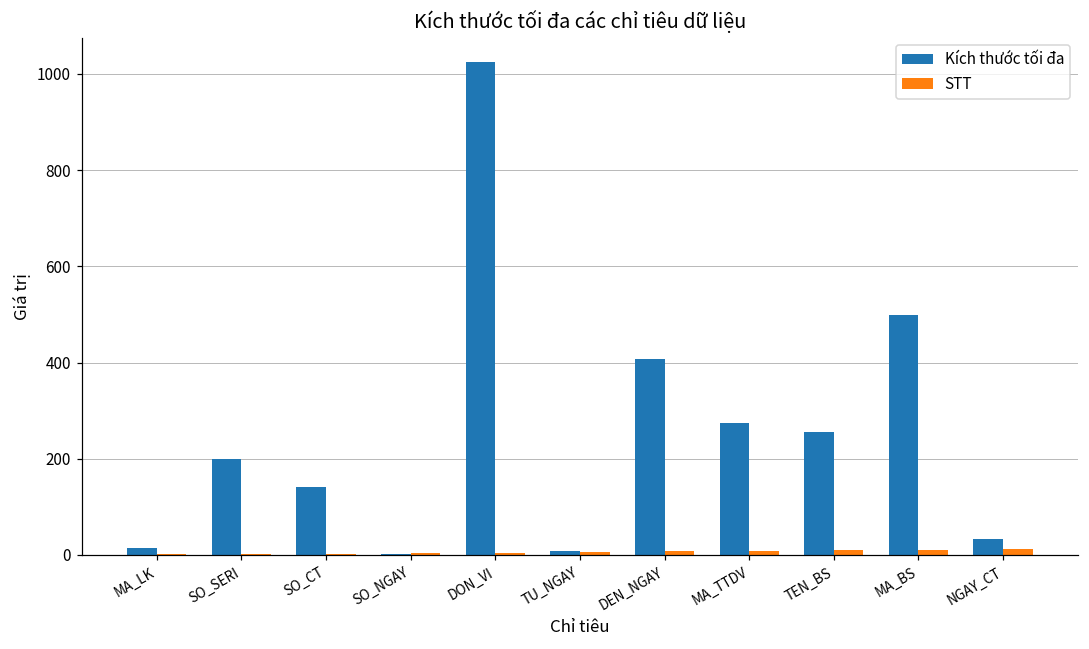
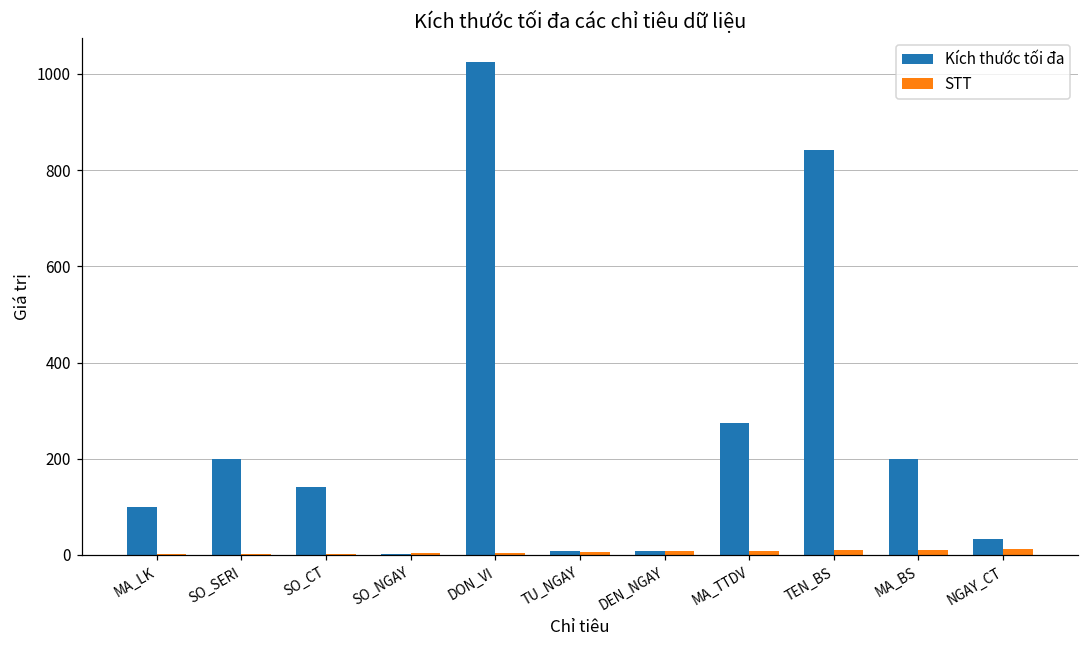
  {
    "Kích thước tối đa": {
-     "MA_LK": 10,
+     "MA_LK": 100,
      "SO_SERI": 200,
      "SO_CT": 140,
      "DON_VI": 1020,
      "TU_NGAY": 10,
-     "DEN_NGAY": 410,
+     "DEN_NGAY": 10,
      "MA_TTDV": 270,
-     "TEN_BS": 260,
-     "MA_BS": 500,
+     "TEN_BS": 840,
+     "MA_BS": 200,
      "NGAY_CT": 30
    },
    "STT": {
      "TU_NGAY": 10,
      "DEN_NGAY": 10,
      "MA_TTDV": 10,
      "TEN_BS": 10,
      "MA_BS": 10,
      "NGAY_CT": 10
    }
  }
